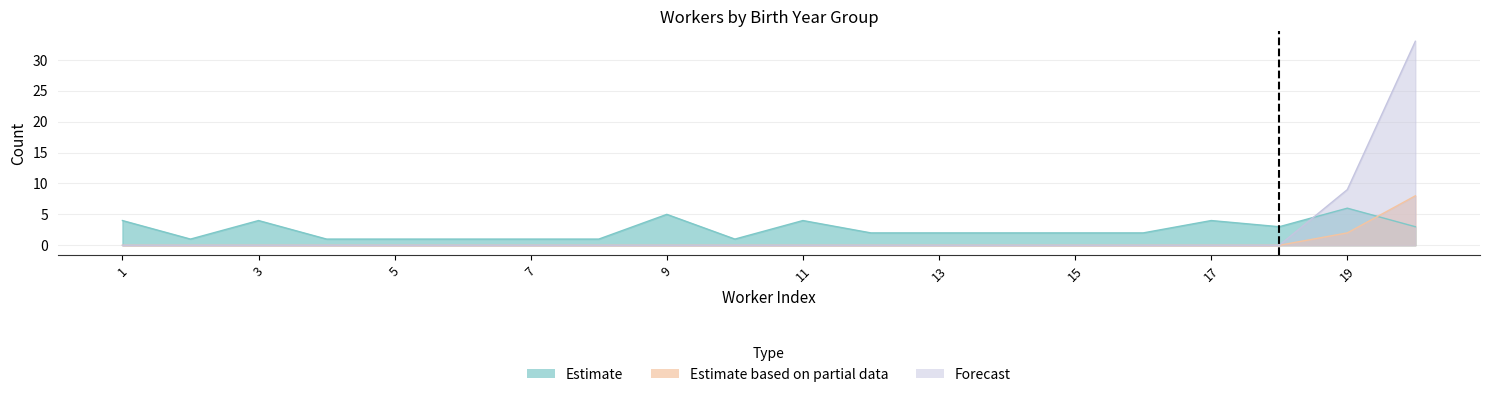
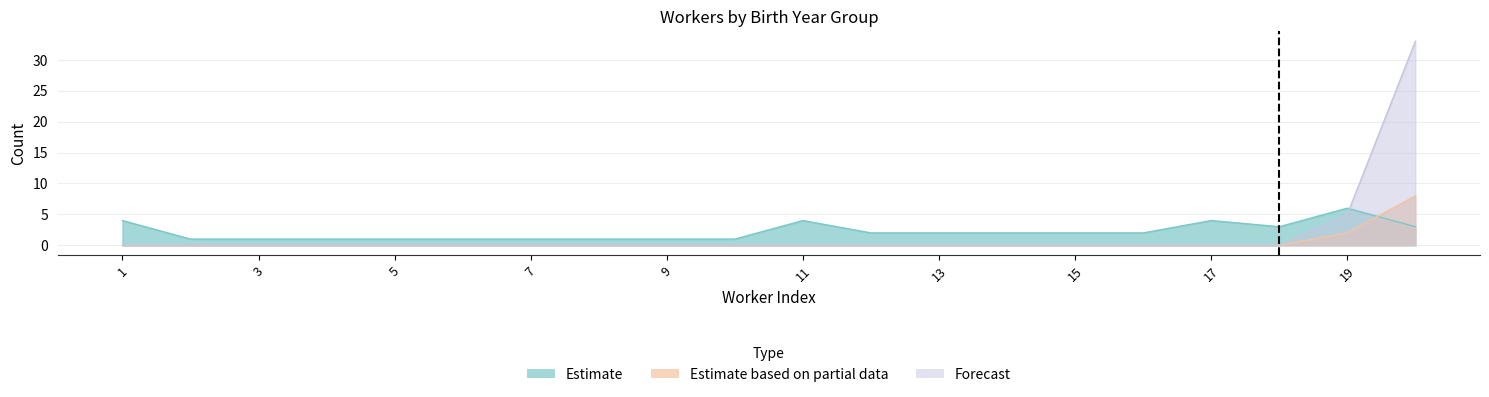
  {
    "Estimate": {
      "1": 4,
-     "3": 4,
+     "3": 1,
      "5": 1,
      "7": 1,
-     "9": 5,
+     "9": 1,
      "11": 4,
      "13": 2,
      "15": 2,
      "17": 4,
      "19": 6
    },
    "Estimate based on partial data": {
      "19": 2
    },
    "Forecast": {
-     "19": 9
+     "19": 5
    }
  }
